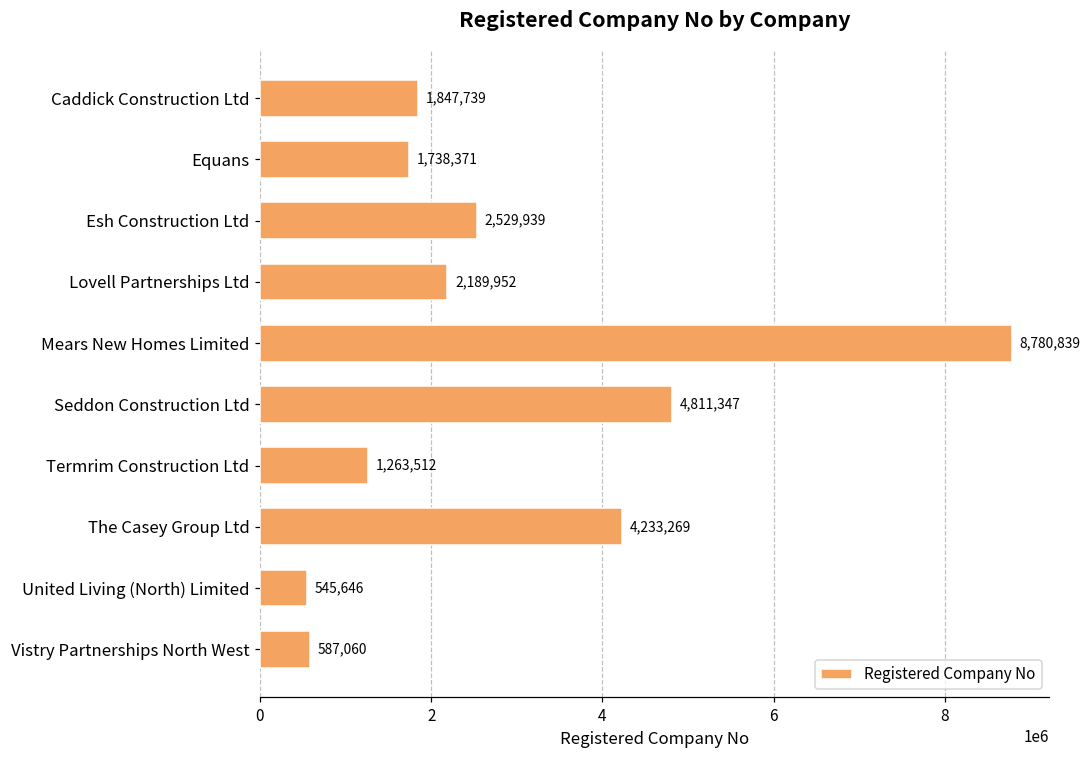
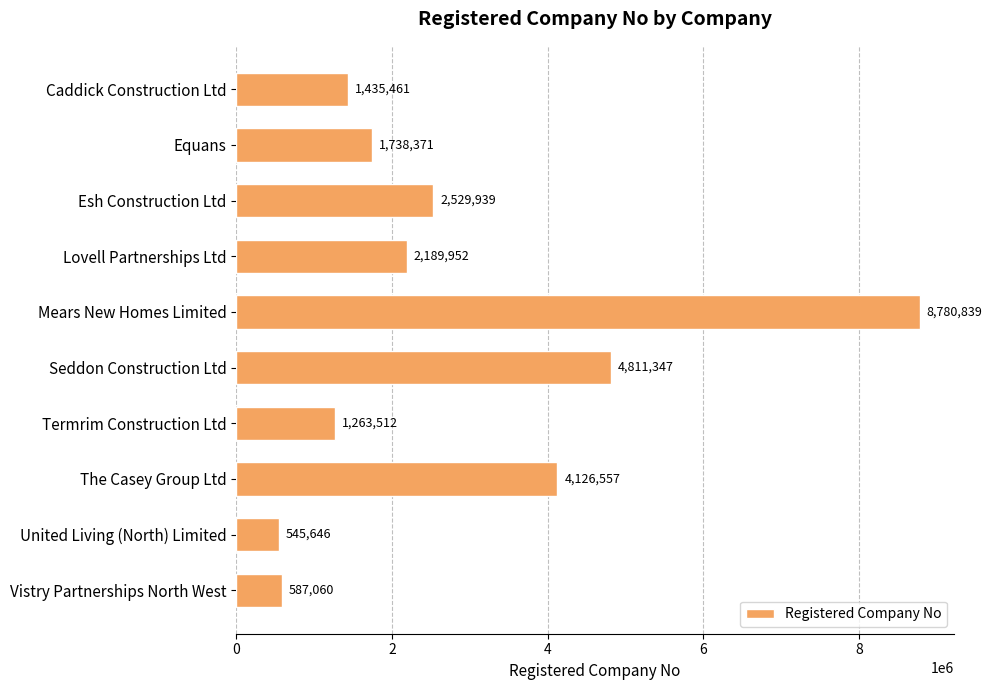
  {
-   "Caddick Construction Ltd": "1,847,739",
+   "Caddick Construction Ltd": "1,435,461",
    "Equans": "1,738,371",
    "Esh Construction Ltd": "2,529,939",
    "Lovell Partnerships Ltd": "2,189,952",
    "Mears New Homes Limited": "8,780,839",
    "Seddon Construction Ltd": "4,811,347",
    "Termrim Construction Ltd": "1,263,512",
-   "The Casey Group Ltd": "4,233,269",
+   "The Casey Group Ltd": "4,126,557",
    "United Living (North) Limited": "545,646",
    "Vistry Partnerships North West": "587,060"
  }
